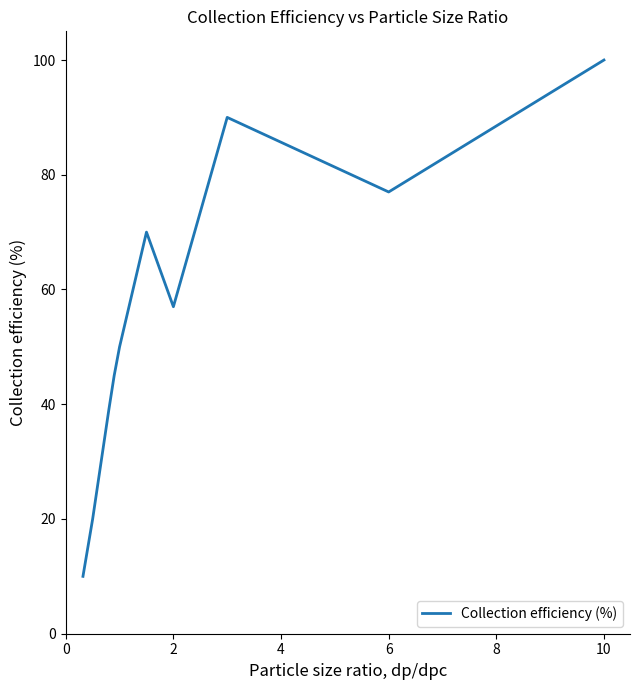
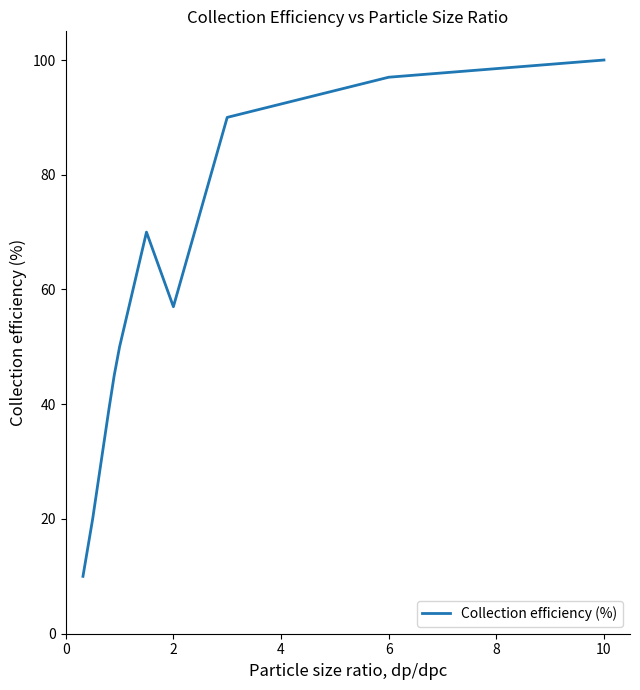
  {
    "2": 57,
-   "6": 77,
+   "6": 97,
    "10": 100
  }
